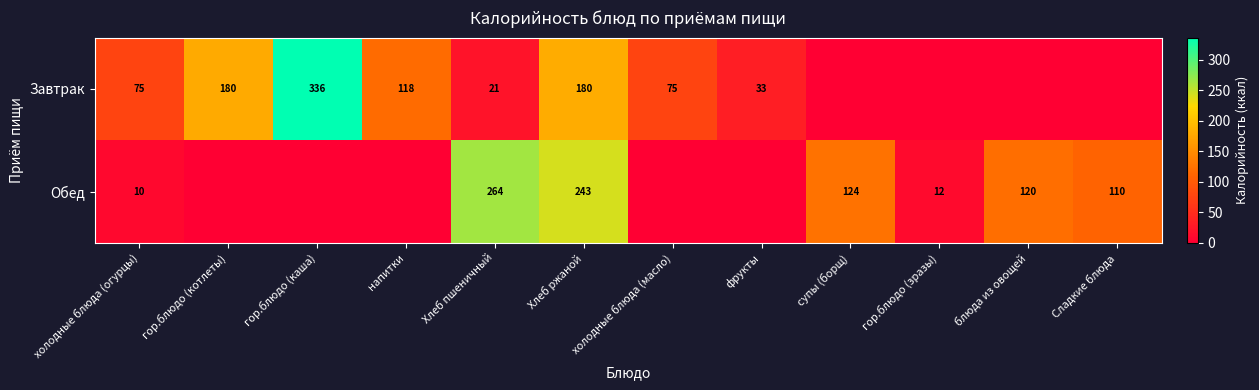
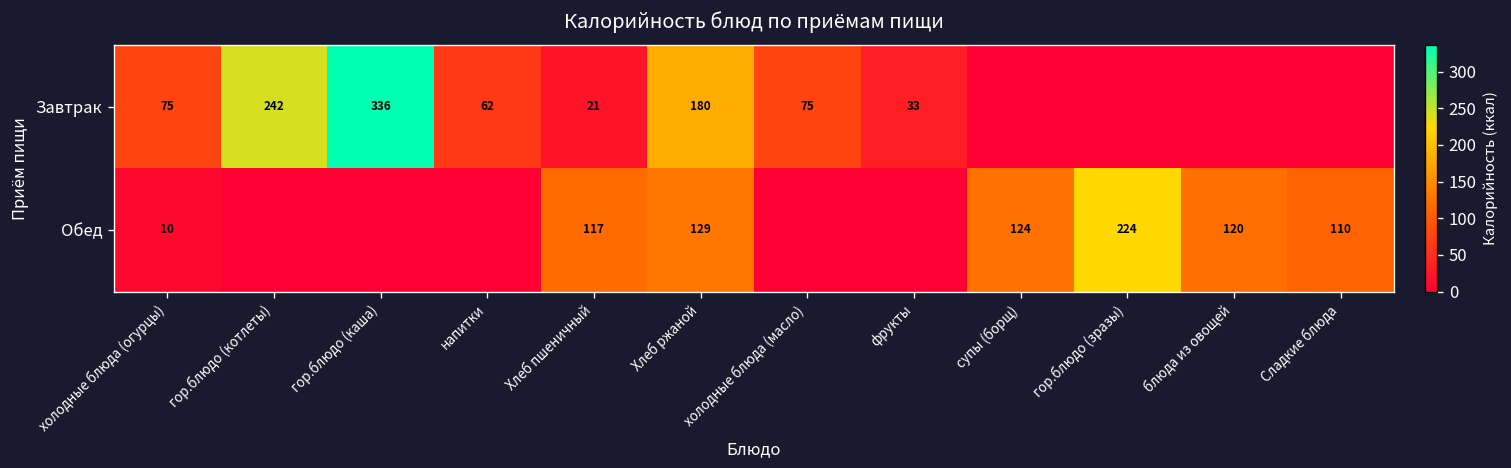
  {
    "Завтрак": {
      "холодные блюда (огурцы)": 75,
-     "гор.блюдо (котлеты)": 180,
+     "гор.блюдо (котлеты)": 242,
      "гор.блюдо (каша)": 336,
-     "напитки": 118,
+     "напитки": 62,
      "Хлеб пшеничный": 21,
      "Хлеб ржаной": 180,
      "холодные блюда (масло)": 75,
      "фрукты": 33
    },
    "Обед": {
      "холодные блюда (огурцы)": 10,
-     "Хлеб пшеничный": 264,
-     "Хлеб ржаной": 243,
+     "Хлеб пшеничный": 117,
+     "Хлеб ржаной": 129,
      "супы (борщ)": 124,
-     "гор.блюдо (зразы)": 12,
+     "гор.блюдо (зразы)": 224,
      "блюда из овощей": 120,
      "Сладкие блюда": 110
    }
  }
